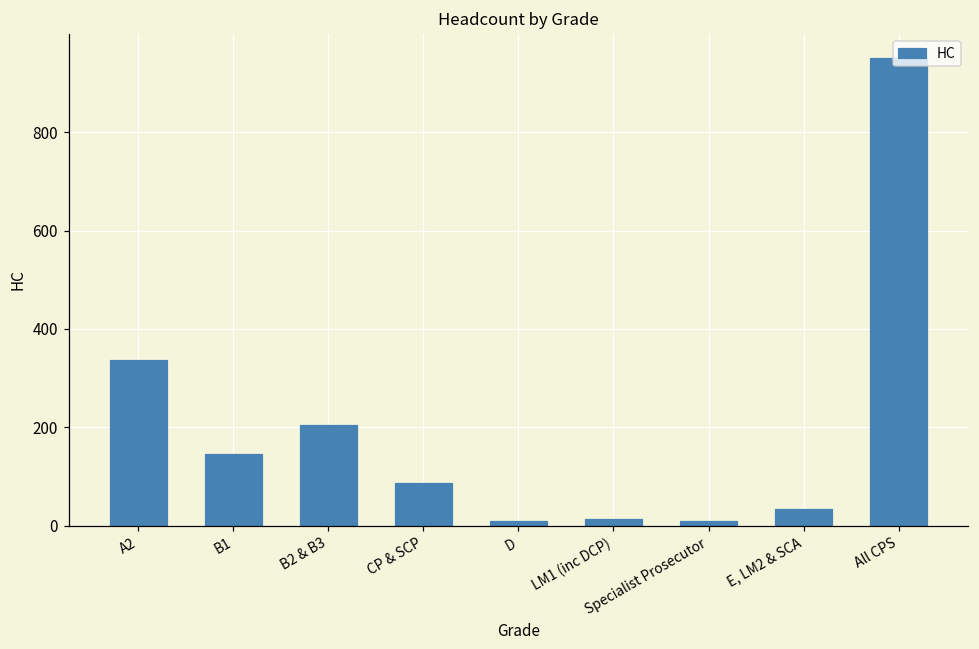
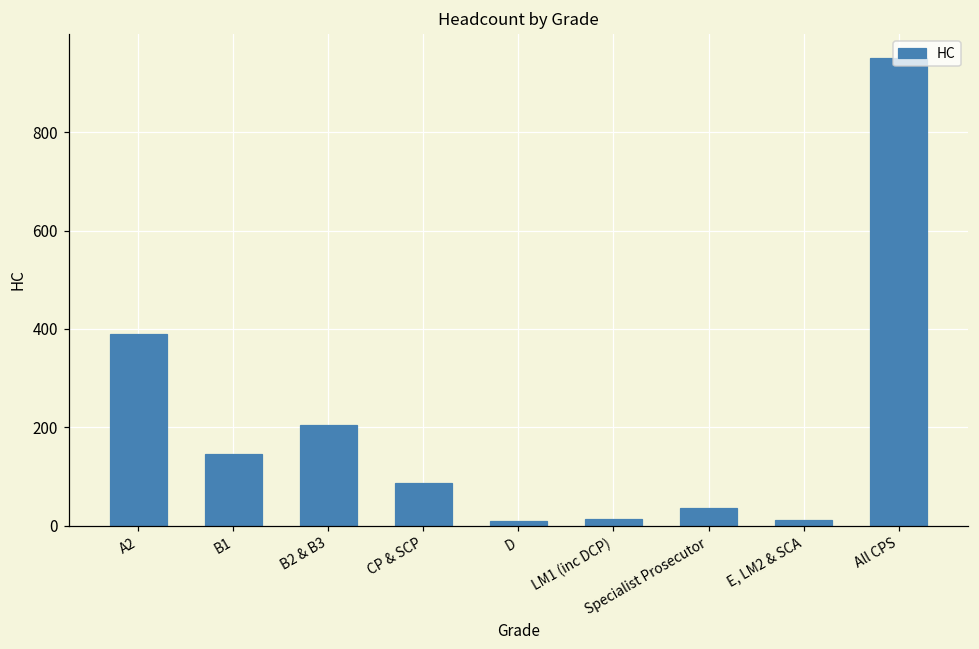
  {
-   "A2": 340,
+   "A2": 390,
    "B1": 150,
    "B2 & B3": 200,
    "CP & SCP": 90,
    "D": 10,
    "LM1 (inc DCP)": 10,
-   "Specialist Prosecutor": 10,
-   "E, LM2 & SCA": 30
+   "Specialist Prosecutor": 40,
+   "E, LM2 & SCA": 10
  }
